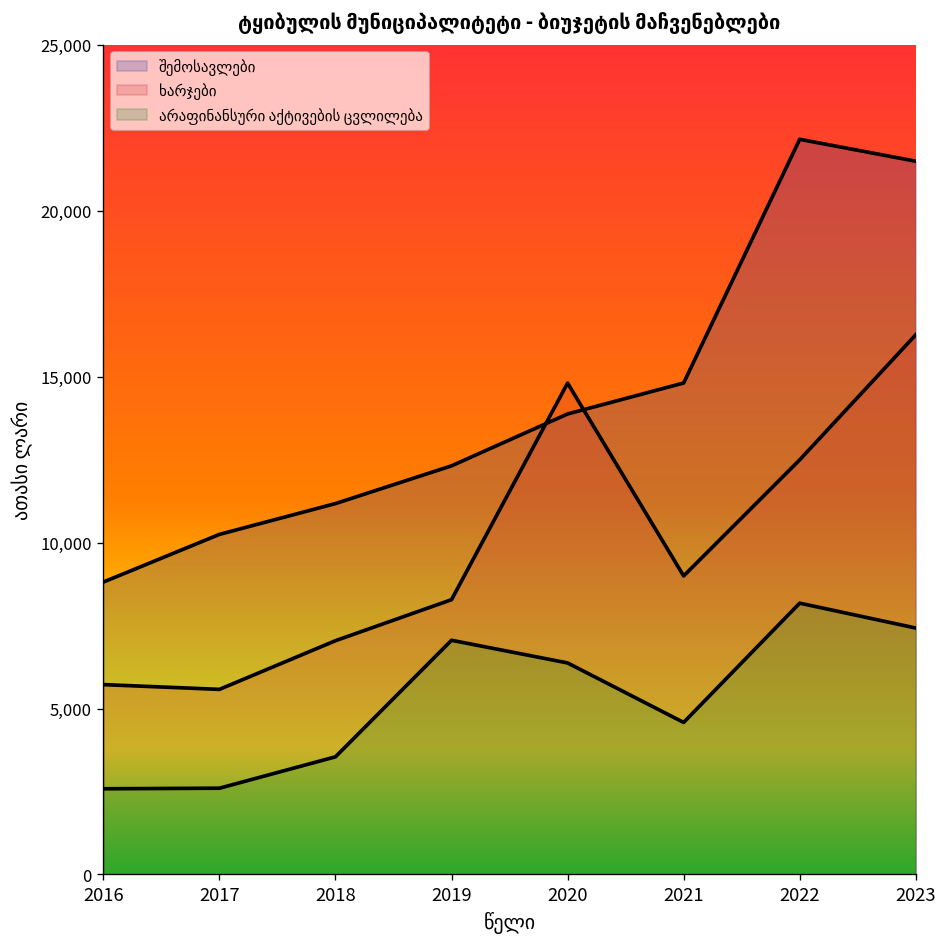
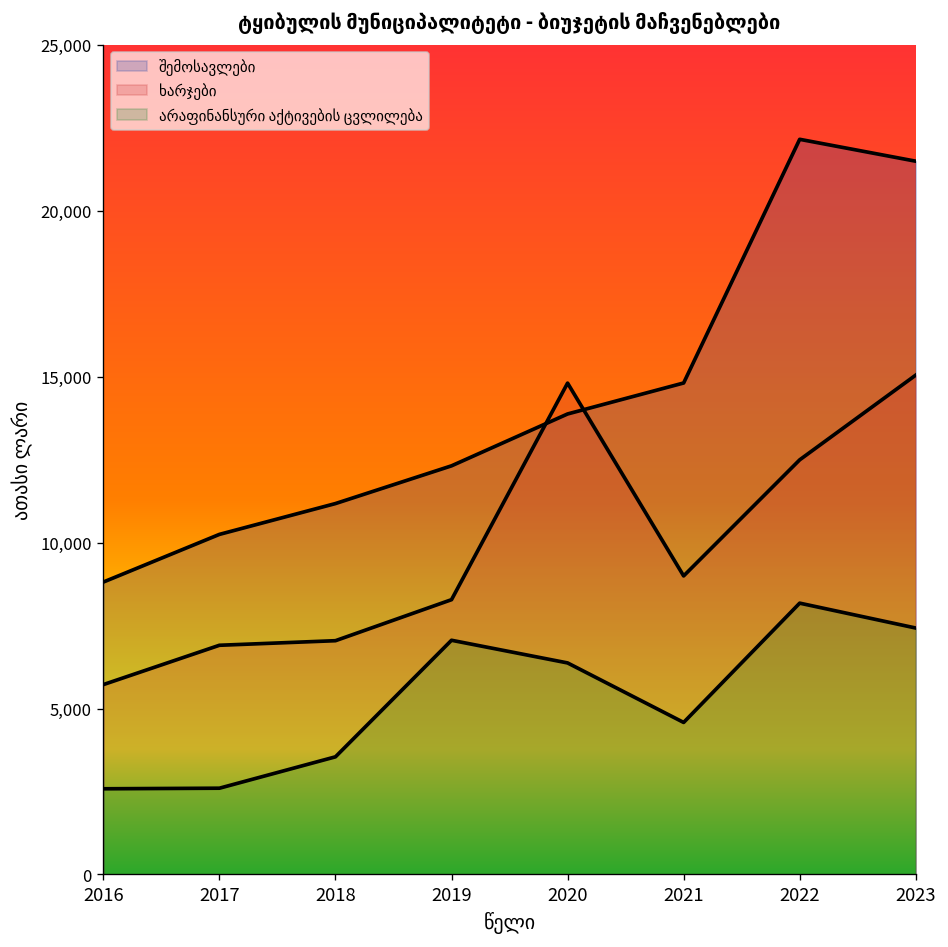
  {
    "ხარჯები": {
      "2016": "5,700",
-     "2017": "5,600",
+     "2017": "6,900",
      "2018": "7,000",
      "2019": "8,300",
      "2020": "14,800",
      "2021": "9,000",
      "2022": "12,500",
-     "2023": "16,300"
+     "2023": "15,000"
    }
  }
